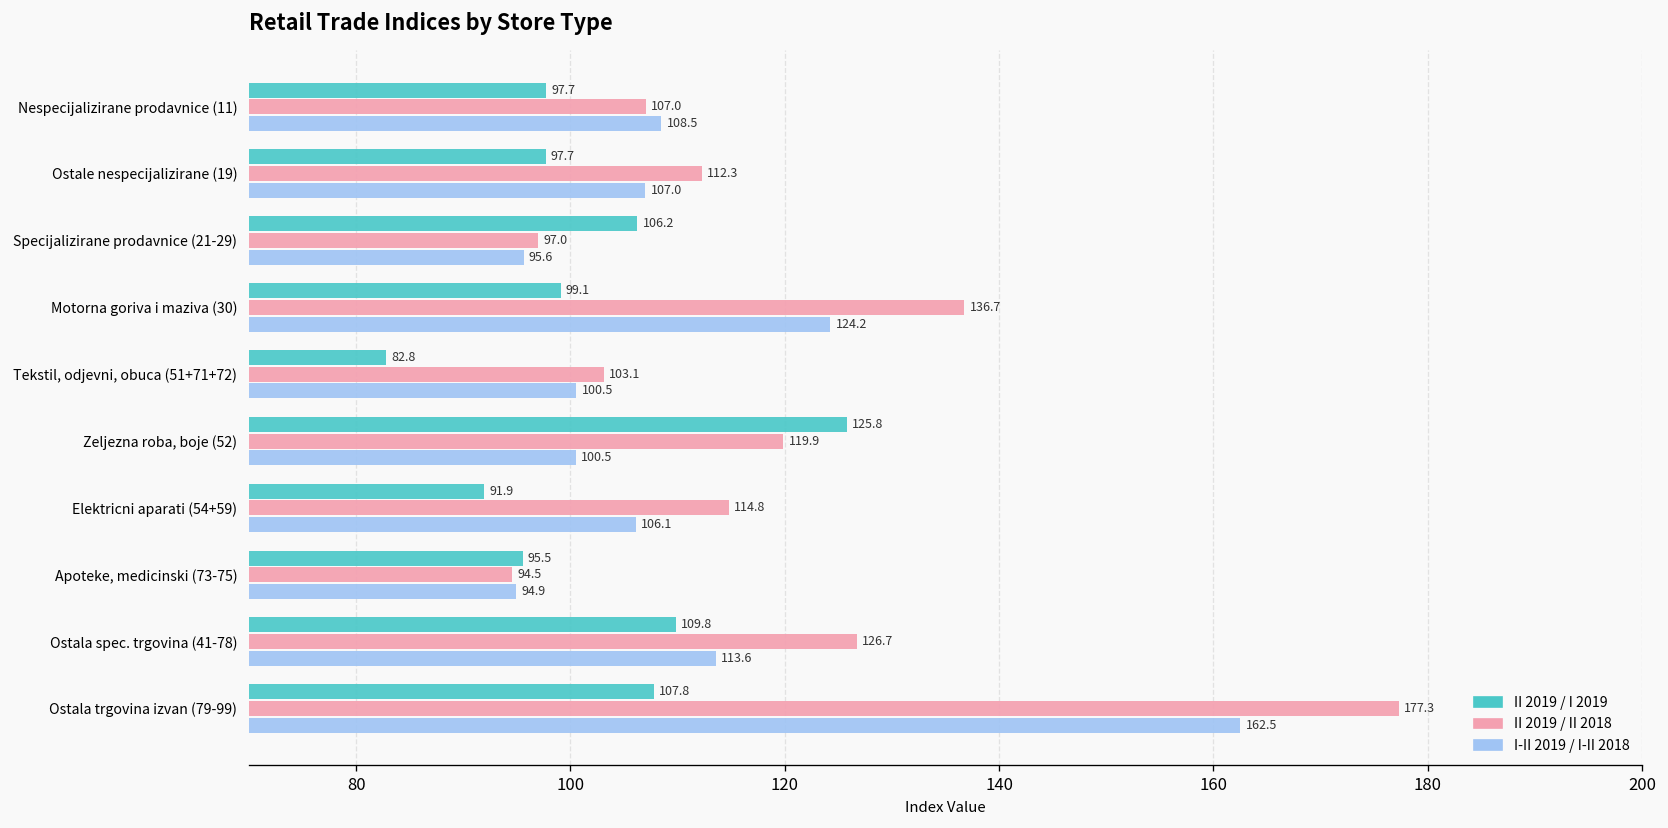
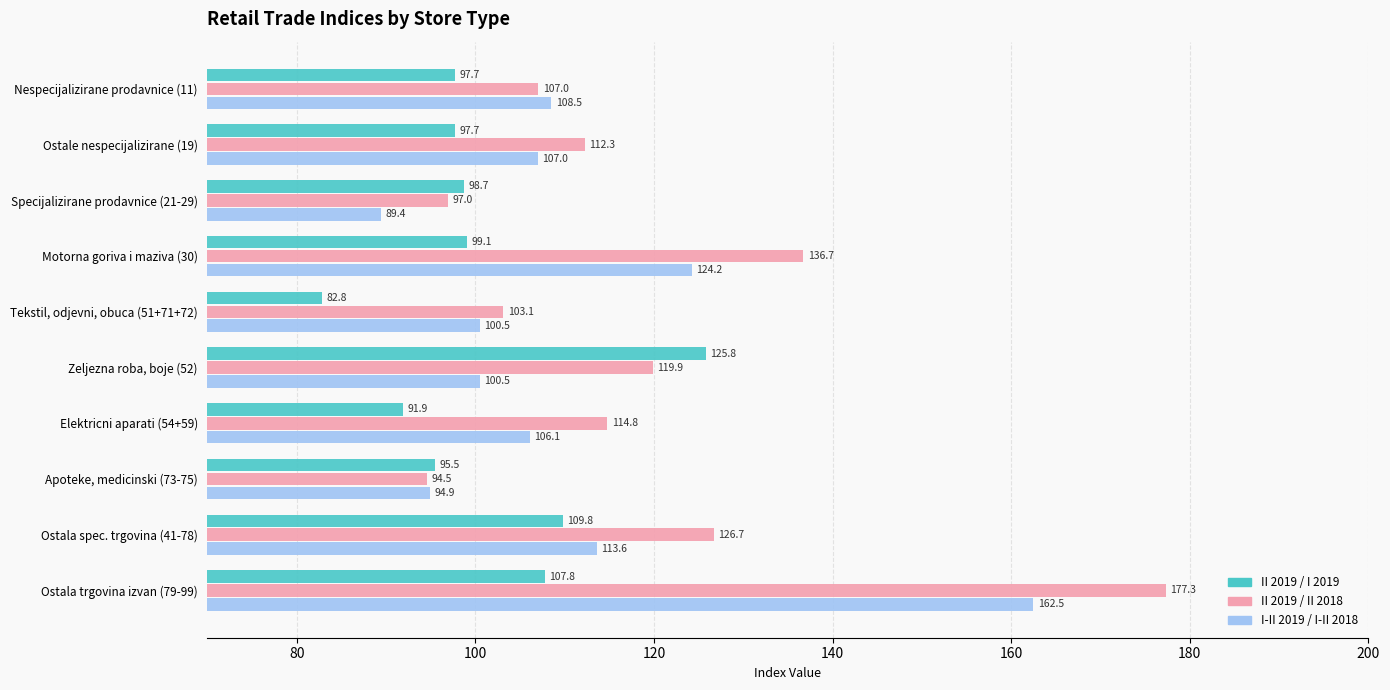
  {
    "II 2019 / I 2019": {
      "Nespecijalizirane prodavnice (11)": 97.7,
      "Ostale nespecijalizirane (19)": 97.7,
-     "Specijalizirane prodavnice (21-29)": 106.2,
+     "Specijalizirane prodavnice (21-29)": 98.7,
      "Motorna goriva i maziva (30)": 99.1,
      "Tekstil, odjevni, obuca (51+71+72)": 82.8,
      "Zeljezna roba, boje (52)": 125.8,
      "Elektricni aparati (54+59)": 91.9,
      "Apoteke, medicinski (73-75)": 95.5,
      "Ostala spec. trgovina (41-78)": 109.8,
      "Ostala trgovina izvan (79-99)": 107.8
    },
    "II 2019 / II 2018": {
      "Nespecijalizirane prodavnice (11)": 107.0,
      "Ostale nespecijalizirane (19)": 112.3,
      "Specijalizirane prodavnice (21-29)": 97.0,
      "Motorna goriva i maziva (30)": 136.7,
      "Tekstil, odjevni, obuca (51+71+72)": 103.1,
      "Zeljezna roba, boje (52)": 119.9,
      "Elektricni aparati (54+59)": 114.8,
      "Apoteke, medicinski (73-75)": 94.5,
      "Ostala spec. trgovina (41-78)": 126.7,
      "Ostala trgovina izvan (79-99)": 177.3
    },
    "I-II 2019 / I-II 2018": {
      "Nespecijalizirane prodavnice (11)": 108.5,
      "Ostale nespecijalizirane (19)": 107.0,
-     "Specijalizirane prodavnice (21-29)": 95.6,
+     "Specijalizirane prodavnice (21-29)": 89.4,
      "Motorna goriva i maziva (30)": 124.2,
      "Tekstil, odjevni, obuca (51+71+72)": 100.5,
      "Zeljezna roba, boje (52)": 100.5,
      "Elektricni aparati (54+59)": 106.1,
      "Apoteke, medicinski (73-75)": 94.9,
      "Ostala spec. trgovina (41-78)": 113.6,
      "Ostala trgovina izvan (79-99)": 162.5
    }
  }
